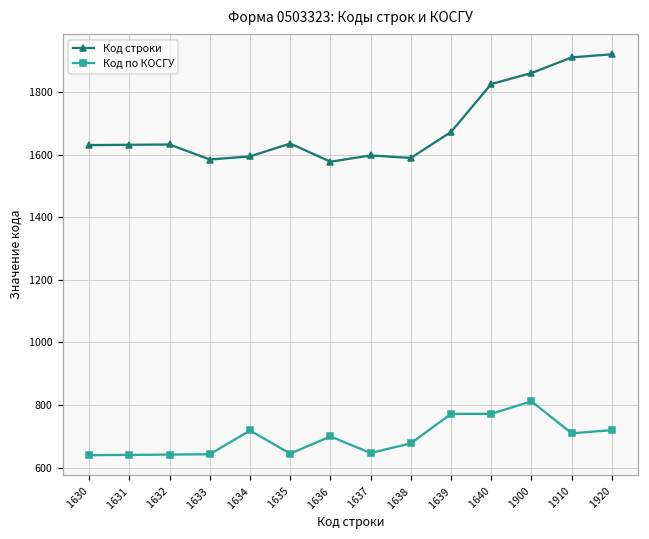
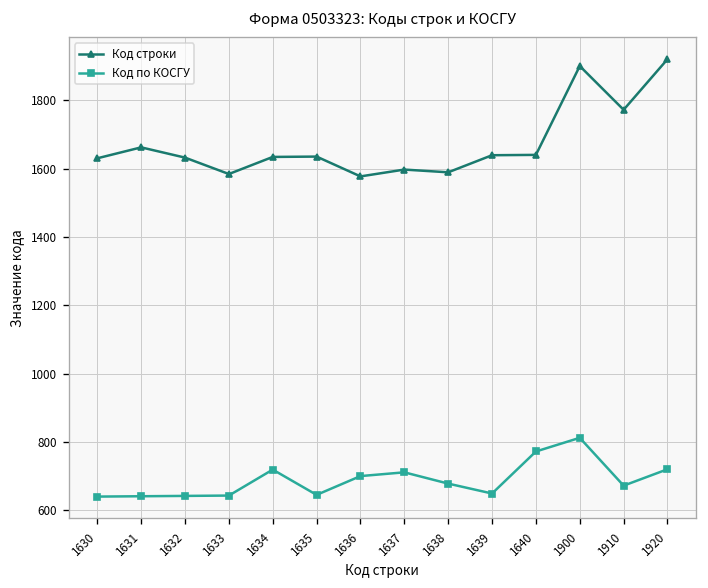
  {
    "Код строки": {
      "1630": 1630,
-     "1631": 1630,
+     "1631": 1660,
      "1632": 1630,
      "1633": 1580,
-     "1634": 1590,
+     "1634": 1630,
      "1635": 1640,
      "1636": 1580,
      "1637": 1600,
      "1638": 1590,
-     "1639": 1670,
-     "1640": 1830,
-     "1900": 1860,
-     "1910": 1910,
+     "1639": 1640,
+     "1640": 1640,
+     "1900": 1900,
+     "1910": 1770,
      "1920": 1920
    },
    "Код по КОСГУ": {
      "1630": 640,
      "1631": 640,
      "1632": 640,
      "1633": 640,
      "1634": 720,
      "1635": 650,
      "1636": 700,
-     "1637": 650,
+     "1637": 710,
      "1638": 680,
-     "1639": 770,
+     "1639": 650,
      "1640": 770,
      "1900": 810,
-     "1910": 710,
+     "1910": 670,
      "1920": 720
    }
  }
